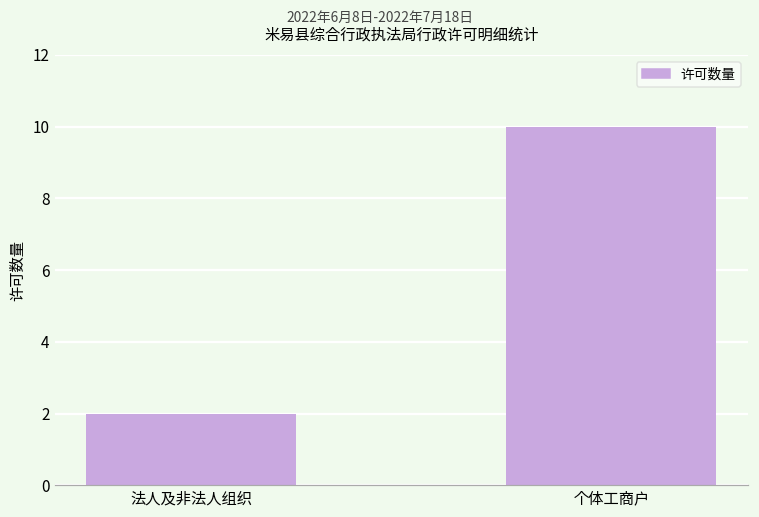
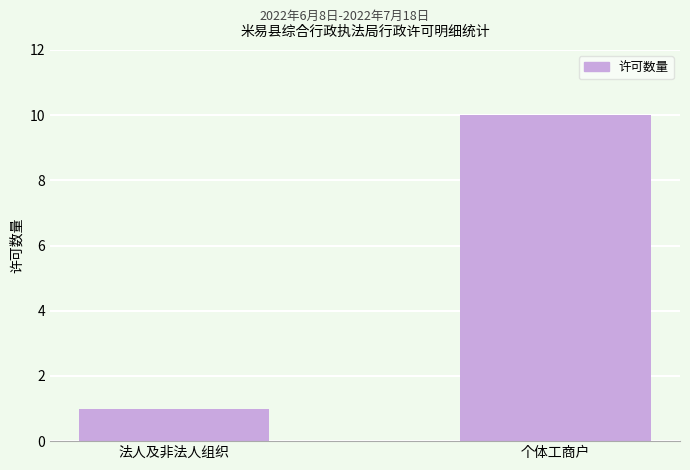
  {
-   "法人及非法人组织": 2,
+   "法人及非法人组织": 1,
    "个体工商户": 10
  }
